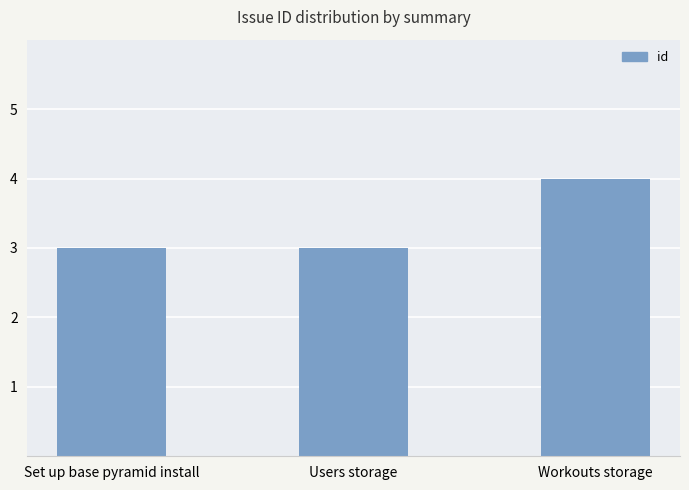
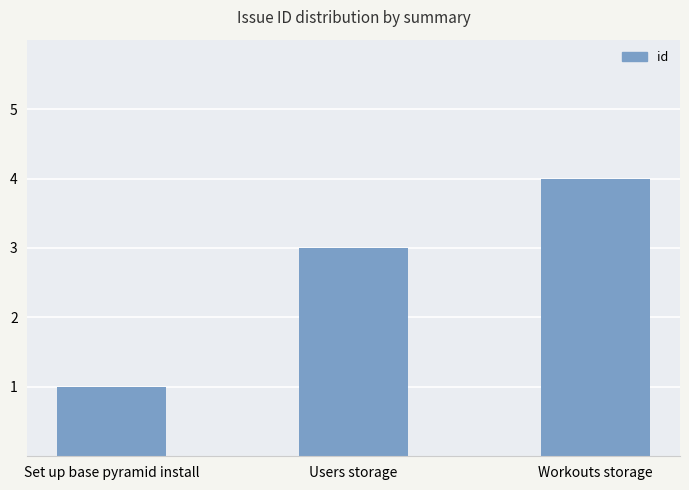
  {
-   "Set up base pyramid install": 3,
+   "Set up base pyramid install": 1,
    "Users storage": 3,
    "Workouts storage": 4
  }
